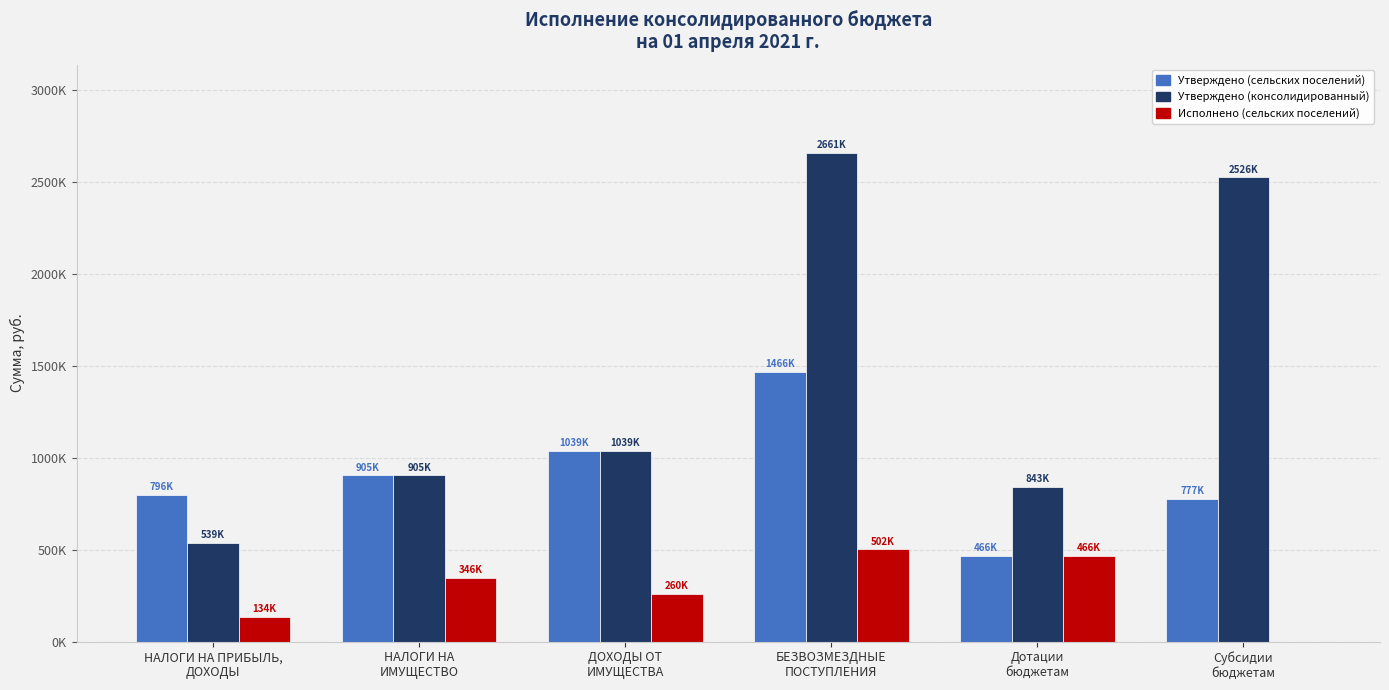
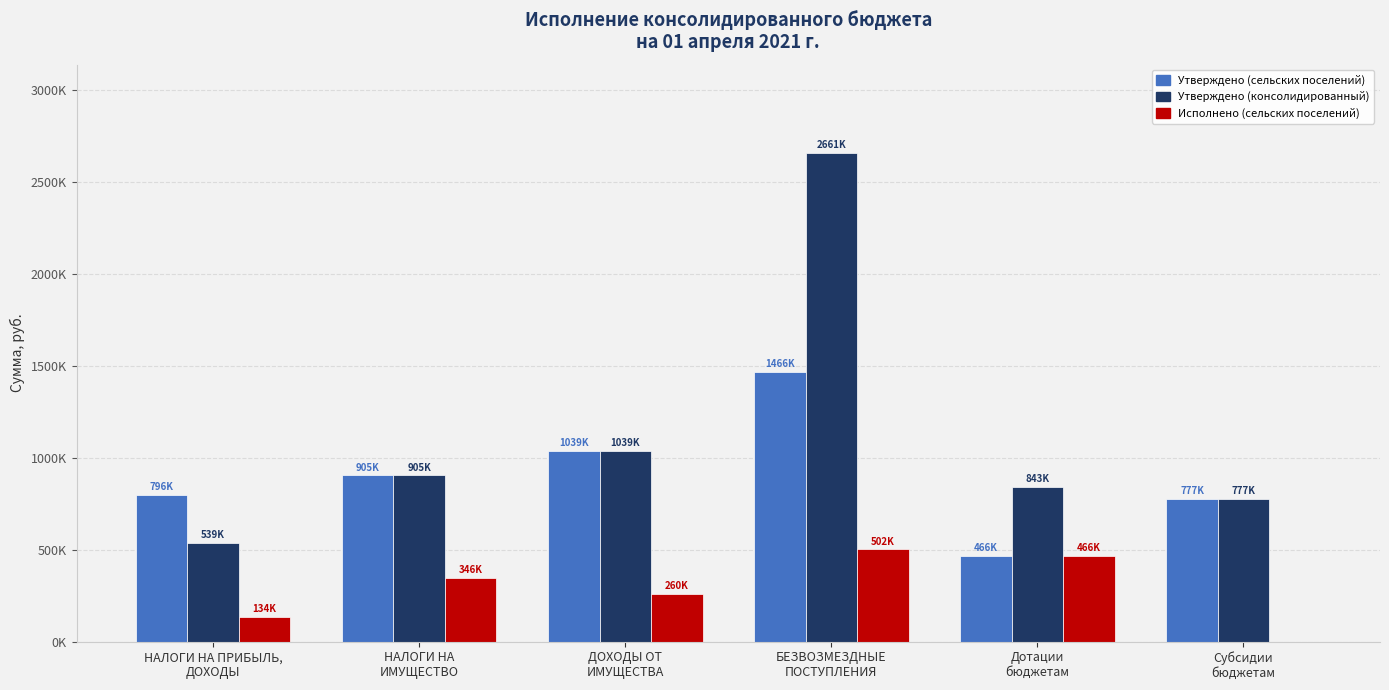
  {
    "Утверждено (сельских поселений)": {
      "НАЛОГИ НА ПРИБЫЛЬ, ДОХОДЫ": "796K",
      "НАЛОГИ НА ИМУЩЕСТВО": "905K",
      "ДОХОДЫ ОТ ИМУЩЕСТВА": "1039K",
      "БЕЗВОЗМЕЗДНЫЕ ПОСТУПЛЕНИЯ": "1466K",
      "Дотации бюджетам": "466K",
      "Субсидии бюджетам": "777K"
    },
    "Утверждено (консолидированный)": {
      "НАЛОГИ НА ПРИБЫЛЬ, ДОХОДЫ": "539K",
      "НАЛОГИ НА ИМУЩЕСТВО": "905K",
      "ДОХОДЫ ОТ ИМУЩЕСТВА": "1039K",
      "БЕЗВОЗМЕЗДНЫЕ ПОСТУПЛЕНИЯ": "2661K",
      "Дотации бюджетам": "843K",
-     "Субсидии бюджетам": "2526K"
+     "Субсидии бюджетам": "777K"
    },
    "Исполнено (сельских поселений)": {
      "НАЛОГИ НА ПРИБЫЛЬ, ДОХОДЫ": "134K",
      "НАЛОГИ НА ИМУЩЕСТВО": "346K",
      "ДОХОДЫ ОТ ИМУЩЕСТВА": "260K",
      "БЕЗВОЗМЕЗДНЫЕ ПОСТУПЛЕНИЯ": "502K",
      "Дотации бюджетам": "466K"
    }
  }
